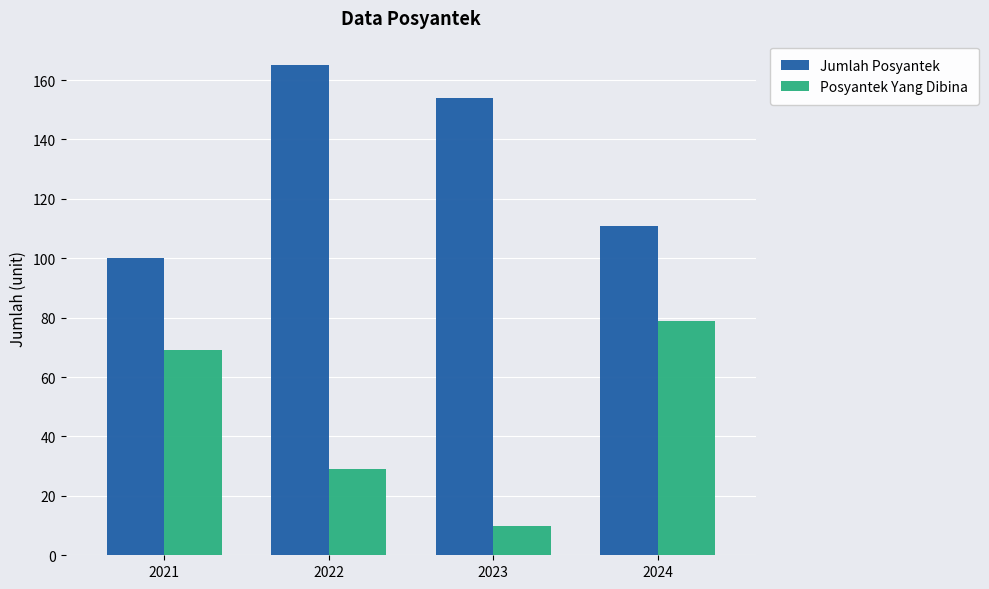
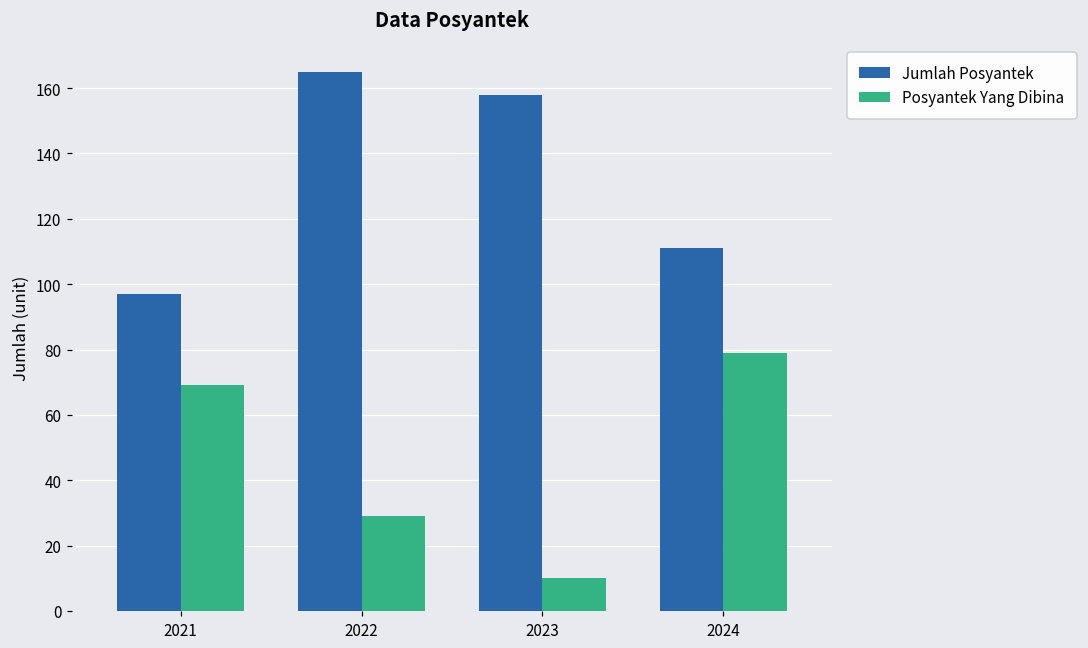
  {
    "Jumlah Posyantek": {
-     "2021": 100,
+     "2021": 97,
      "2022": 165,
-     "2023": 154,
+     "2023": 158,
      "2024": 111
    },
    "Posyantek Yang Dibina": {
      "2021": 69,
      "2022": 29,
      "2023": 10,
      "2024": 79
    }
  }
